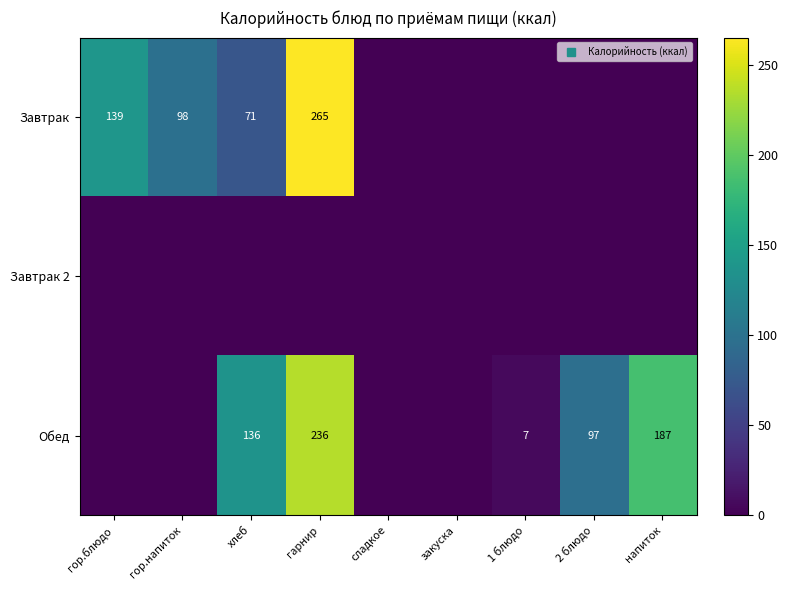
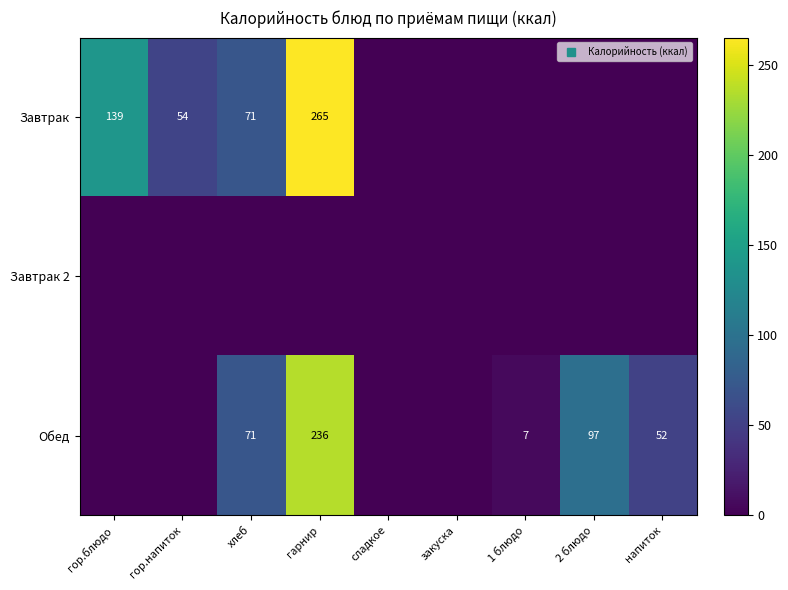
  {
    "Завтрак": {
      "гор.блюдо": 139,
-     "гор.напиток": 98,
+     "гор.напиток": 54,
      "хлеб": 71,
      "гарнир": 265
    },
    "Обед": {
-     "хлеб": 136,
+     "хлеб": 71,
      "гарнир": 236,
      "1 блюдо": 7,
      "2 блюдо": 97,
-     "напиток": 187
+     "напиток": 52
    }
  }
